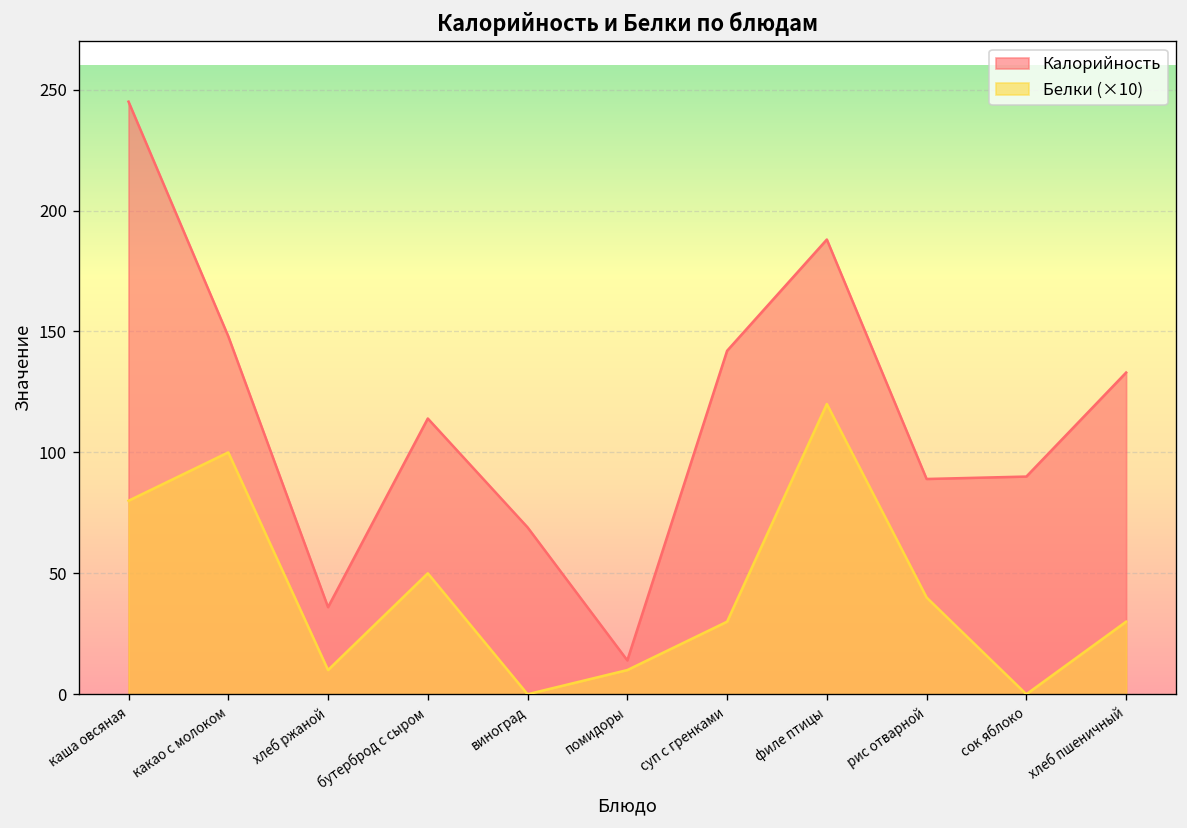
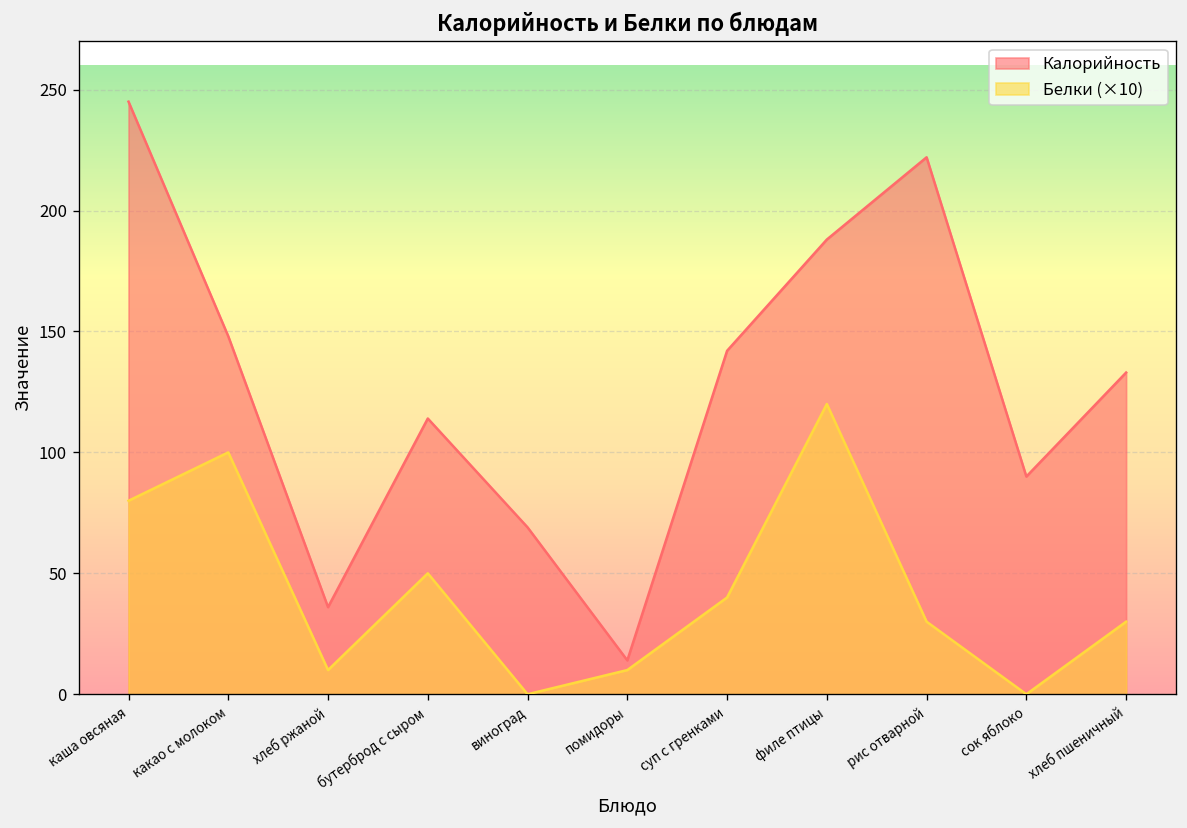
  {
    "Калорийность": {
      "каша овсяная": 245,
      "какао с молоком": 148,
      "хлеб ржаной": 36,
      "бутерброд с сыром": 114,
      "виноград": 69,
      "помидоры": 14,
      "суп с гренками": 142,
      "филе птицы": 188,
-     "рис отварной": 89,
+     "рис отварной": 222,
      "сок яблоко": 90,
      "хлеб пшеничный": 133
    },
    "Белки (×10)": {
      "каша овсяная": 80,
      "какао с молоком": 100,
      "хлеб ржаной": 10,
      "бутерброд с сыром": 50,
      "виноград": 0,
      "помидоры": 10,
-     "суп с гренками": 30,
+     "суп с гренками": 40,
      "филе птицы": 120,
-     "рис отварной": 40,
+     "рис отварной": 30,
      "сок яблоко": 0,
      "хлеб пшеничный": 30
    }
  }
